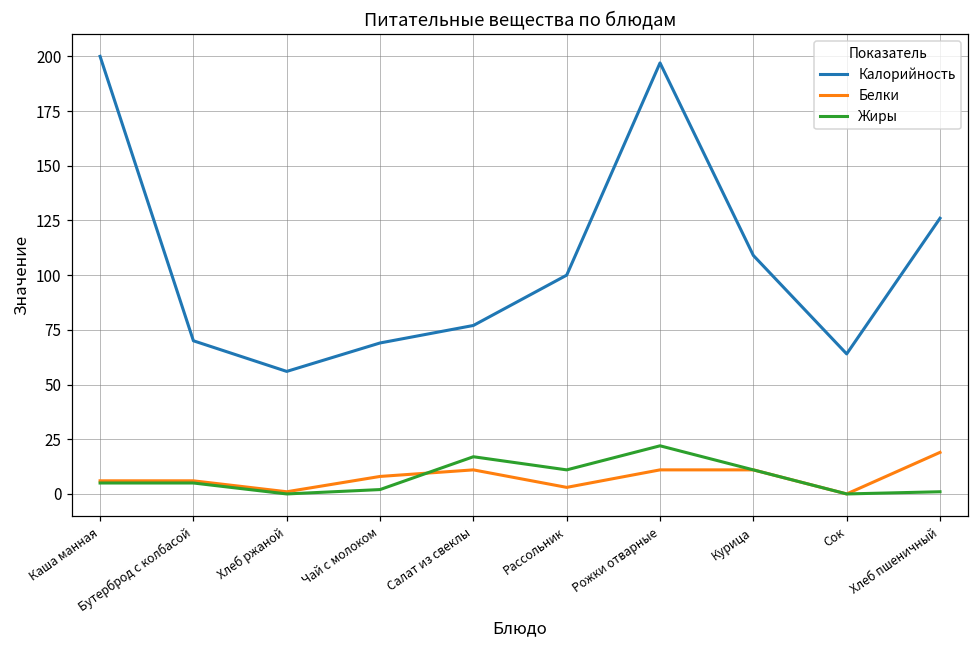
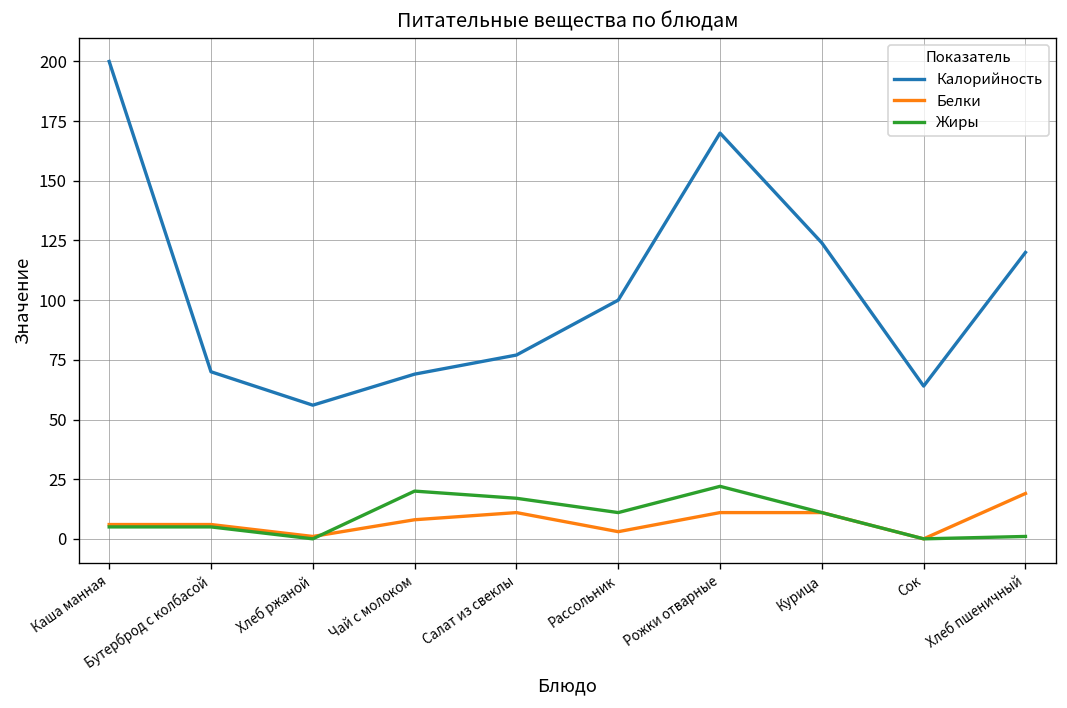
  {
    "Калорийность": {
      "Каша манная": 200,
      "Бутерброд с колбасой": 70,
      "Хлеб ржаной": 56,
      "Чай с молоком": 69,
      "Салат из свеклы": 77,
      "Рассольник": 100,
-     "Рожки отварные": 197,
-     "Курица": 109,
+     "Рожки отварные": 170,
+     "Курица": 124,
      "Сок": 64,
-     "Хлеб пшеничный": 126
+     "Хлеб пшеничный": 120
    },
    "Белки": {
      "Чай с молоком": 8,
      "Салат из свеклы": 11,
      "Рассольник": 3,
      "Рожки отварные": 11,
      "Хлеб пшеничный": 19
    },
    "Жиры": {
-     "Чай с молоком": 2,
+     "Чай с молоком": 20,
      "Салат из свеклы": 17,
      "Рассольник": 11,
      "Рожки отварные": 22,
      "Хлеб пшеничный": 1
    }
  }
